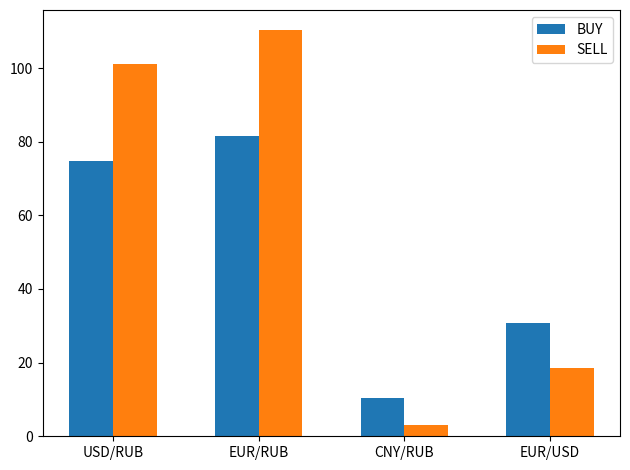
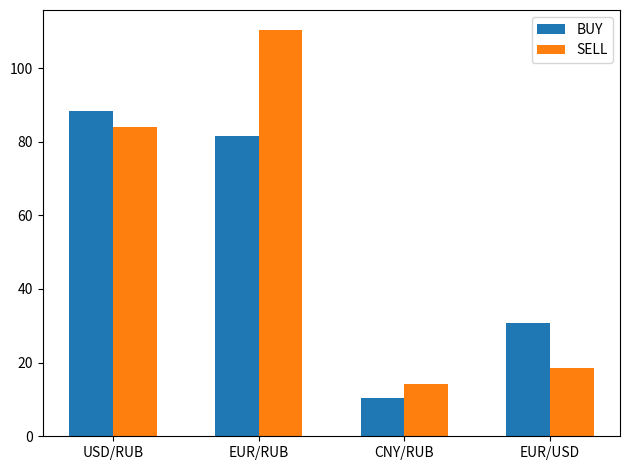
  {
    "BUY": {
-     "USD/RUB": 75,
+     "USD/RUB": 88,
      "EUR/RUB": 81,
      "CNY/RUB": 10,
      "EUR/USD": 31
    },
    "SELL": {
-     "USD/RUB": 101,
+     "USD/RUB": 84,
      "EUR/RUB": 110,
-     "CNY/RUB": 3,
+     "CNY/RUB": 14,
      "EUR/USD": 19
    }
  }
